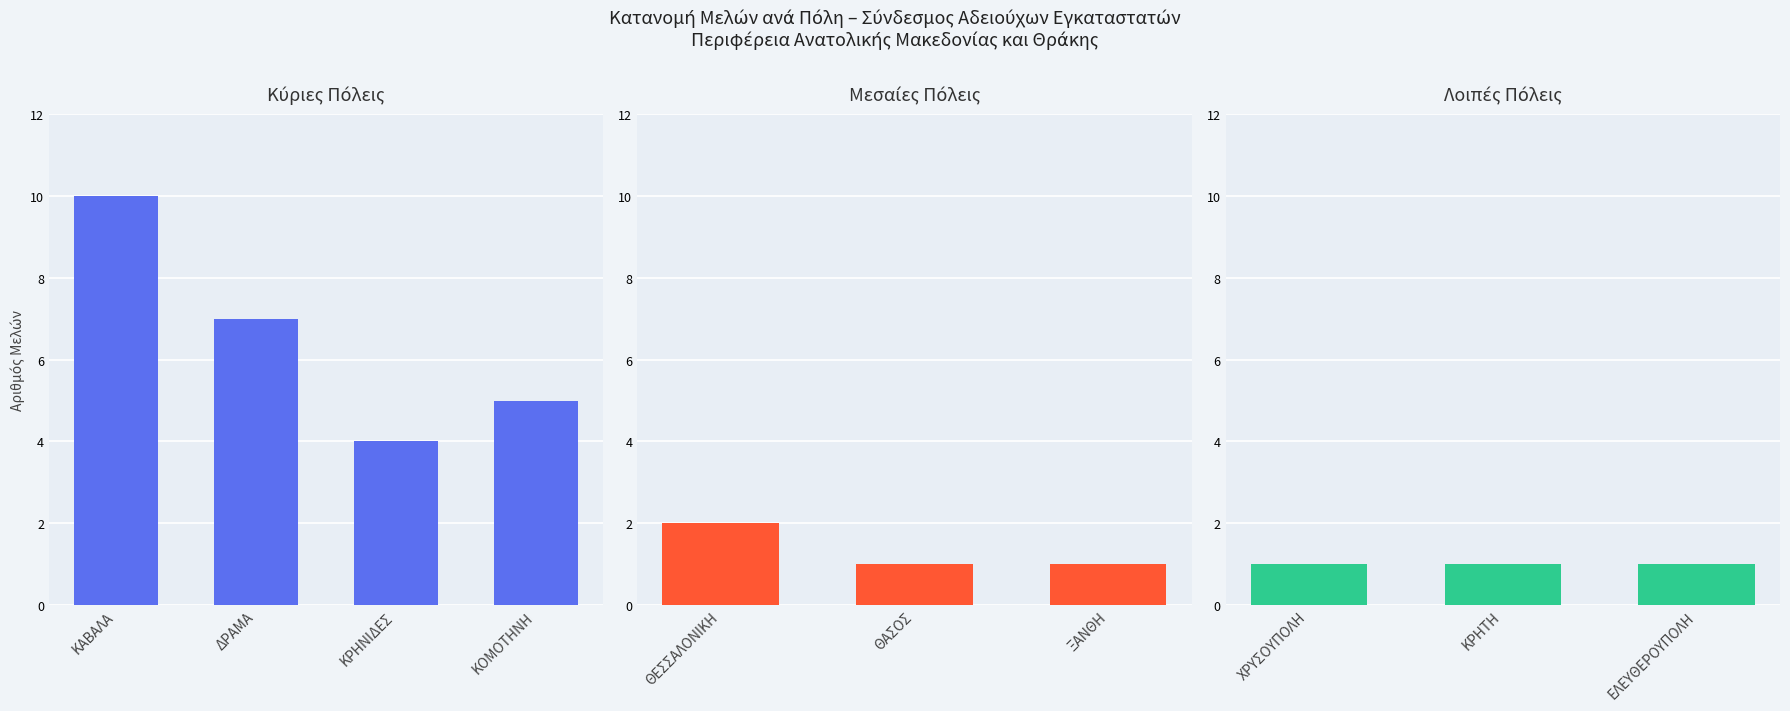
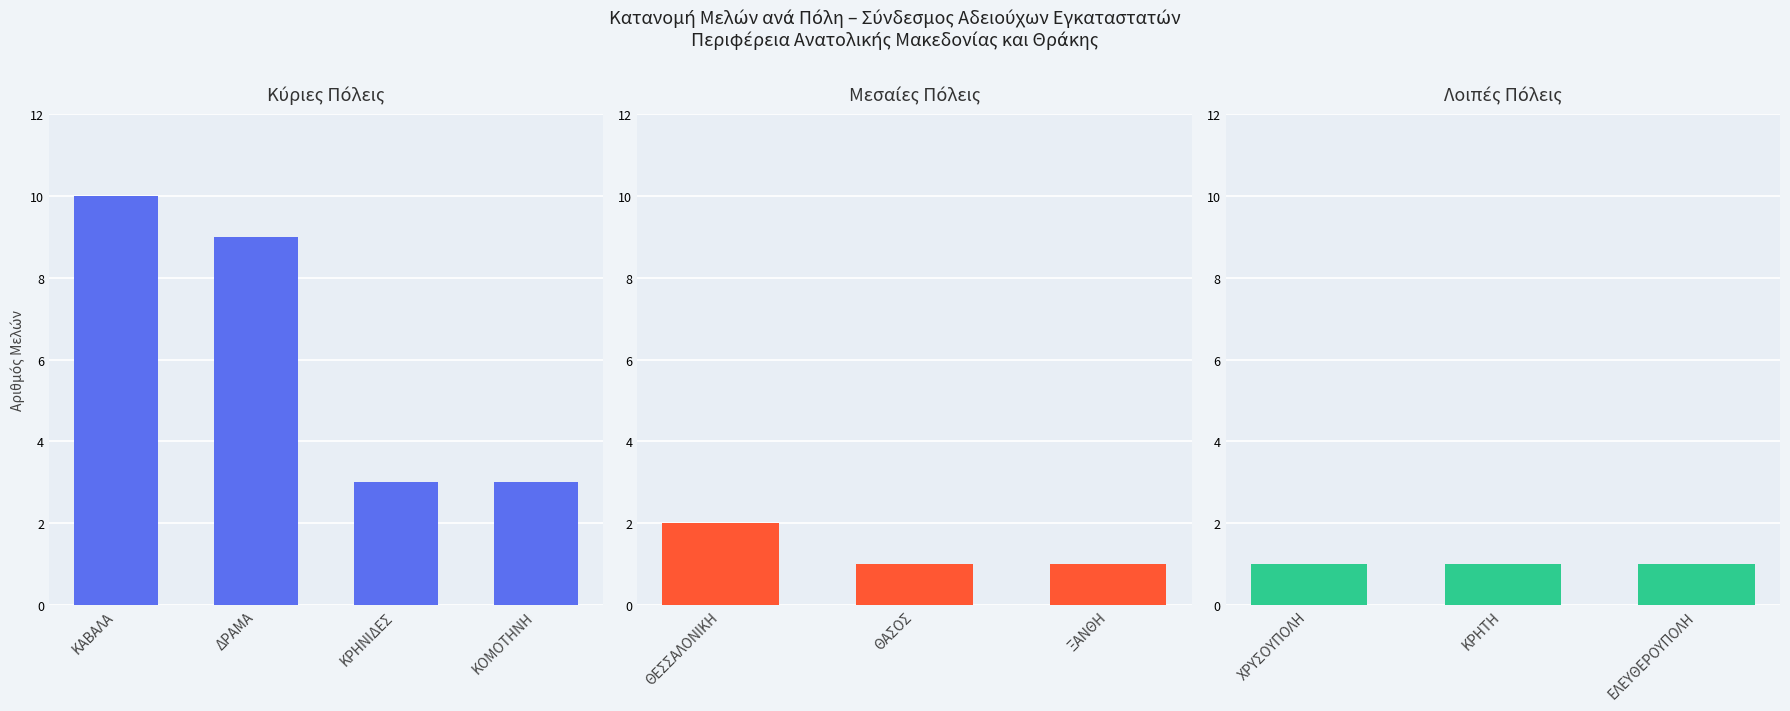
  {
    "Κύριες Πόλεις": {
      "ΚΑΒΑΛΑ": 10,
-     "ΔΡΑΜΑ": 7,
-     "ΚΡΗΝΙΔΕΣ": 4,
-     "ΚΟΜΟΤΗΝΗ": 5
+     "ΔΡΑΜΑ": 9,
+     "ΚΡΗΝΙΔΕΣ": 3,
+     "ΚΟΜΟΤΗΝΗ": 3
    },
    "Μεσαίες Πόλεις": {
      "ΘΕΣΣΑΛΟΝΙΚΗ": 2.0,
      "ΘΑΣΟΣ": 1.0,
      "ΞΑΝΘΗ": 1.0
    },
    "Λοιπές Πόλεις": {
      "ΧΡΥΣΟΥΠΟΛΗ": 1.0,
      "ΚΡΗΤΗ": 1.0,
      "ΕΛΕΥΘΕΡΟΥΠΟΛΗ": 1.0
    }
  }
